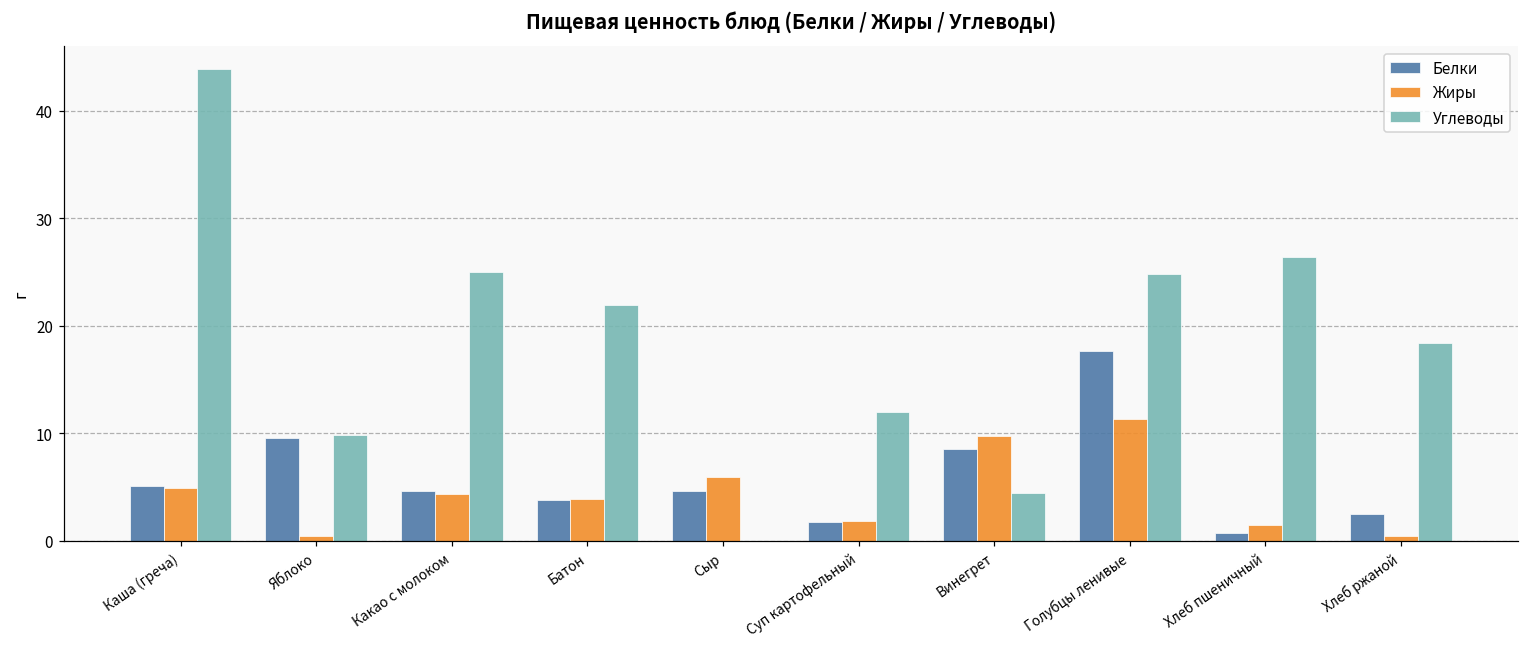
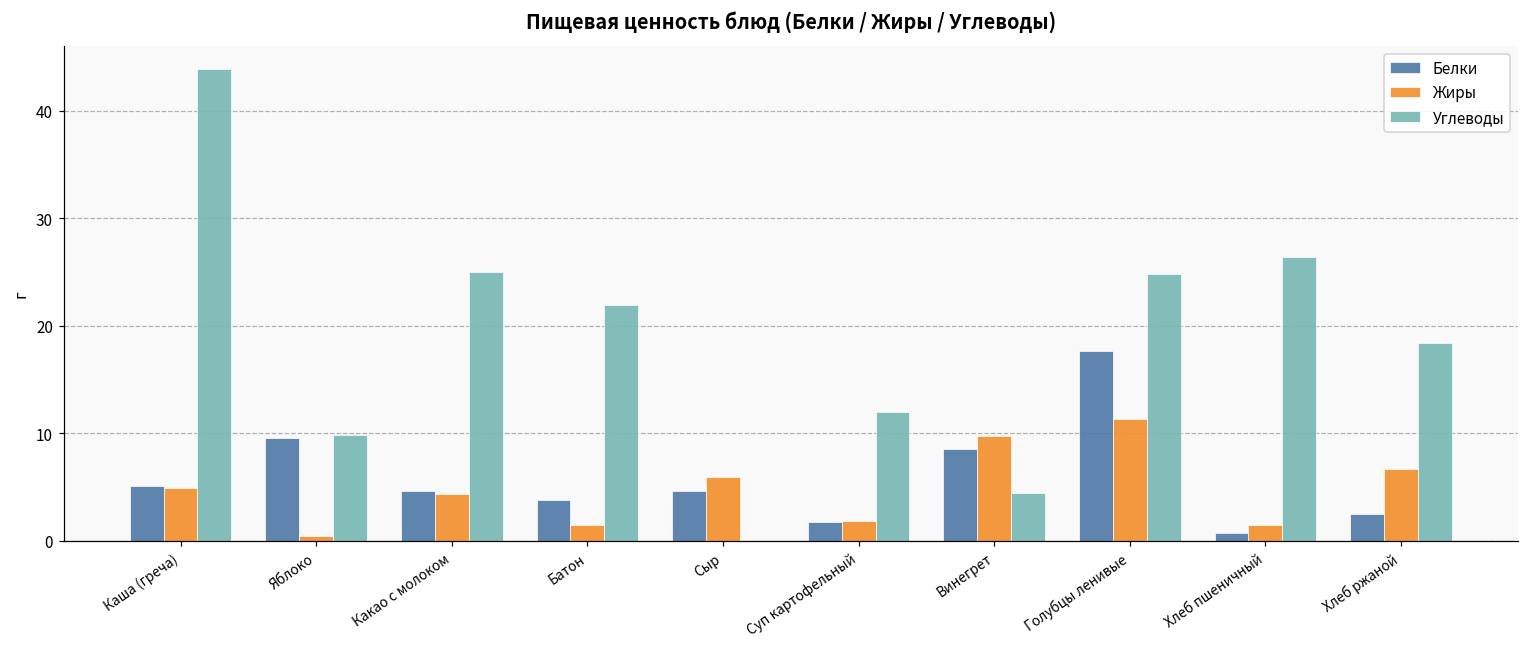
  {
    "Белки": {
      "Каша (греча)": 5,
      "Яблоко": 10,
      "Какао с молоком": 5,
      "Батон": 4,
      "Сыр": 5,
      "Суп картофельный": 2,
      "Винегрет": 9,
      "Голубцы ленивые": 18,
      "Хлеб пшеничный": 1,
      "Хлеб ржаной": 3
    },
    "Жиры": {
      "Каша (греча)": 5,
      "Яблоко": 0,
      "Какао с молоком": 4,
-     "Батон": 4,
+     "Батон": 1,
      "Сыр": 6,
      "Суп картофельный": 2,
      "Винегрет": 10,
      "Голубцы ленивые": 11,
      "Хлеб пшеничный": 1,
-     "Хлеб ржаной": 0
+     "Хлеб ржаной": 7
    },
    "Углеводы": {
      "Каша (греча)": 44,
      "Яблоко": 10,
      "Какао с молоком": 25,
      "Батон": 22,
      "Сыр": 0,
      "Суп картофельный": 12,
      "Винегрет": 4,
      "Голубцы ленивые": 25,
      "Хлеб пшеничный": 26,
      "Хлеб ржаной": 18
    }
  }
